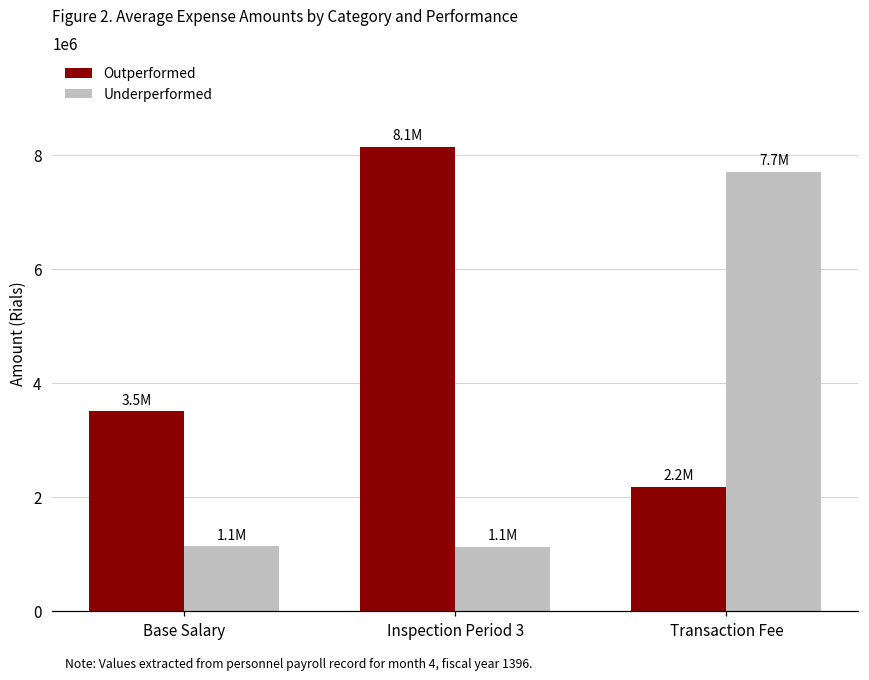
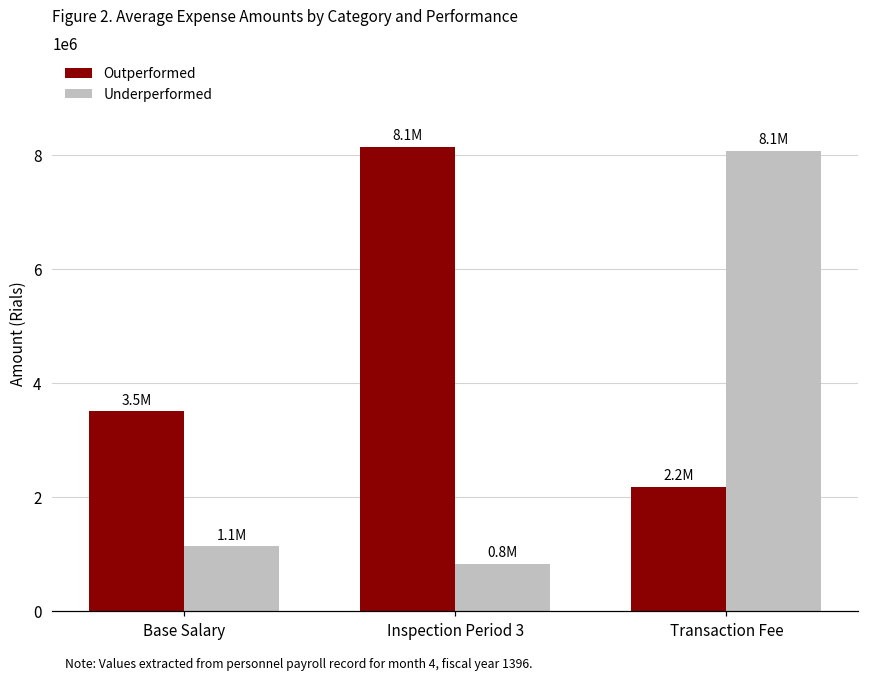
  {
    "Outperformed": {
      "Base Salary": "3.5M",
      "Inspection Period 3": "8.1M",
      "Transaction Fee": "2.2M"
    },
    "Underperformed": {
      "Base Salary": "1.1M",
-     "Inspection Period 3": "1.1M",
-     "Transaction Fee": "7.7M"
+     "Inspection Period 3": "0.8M",
+     "Transaction Fee": "8.1M"
    }
  }
